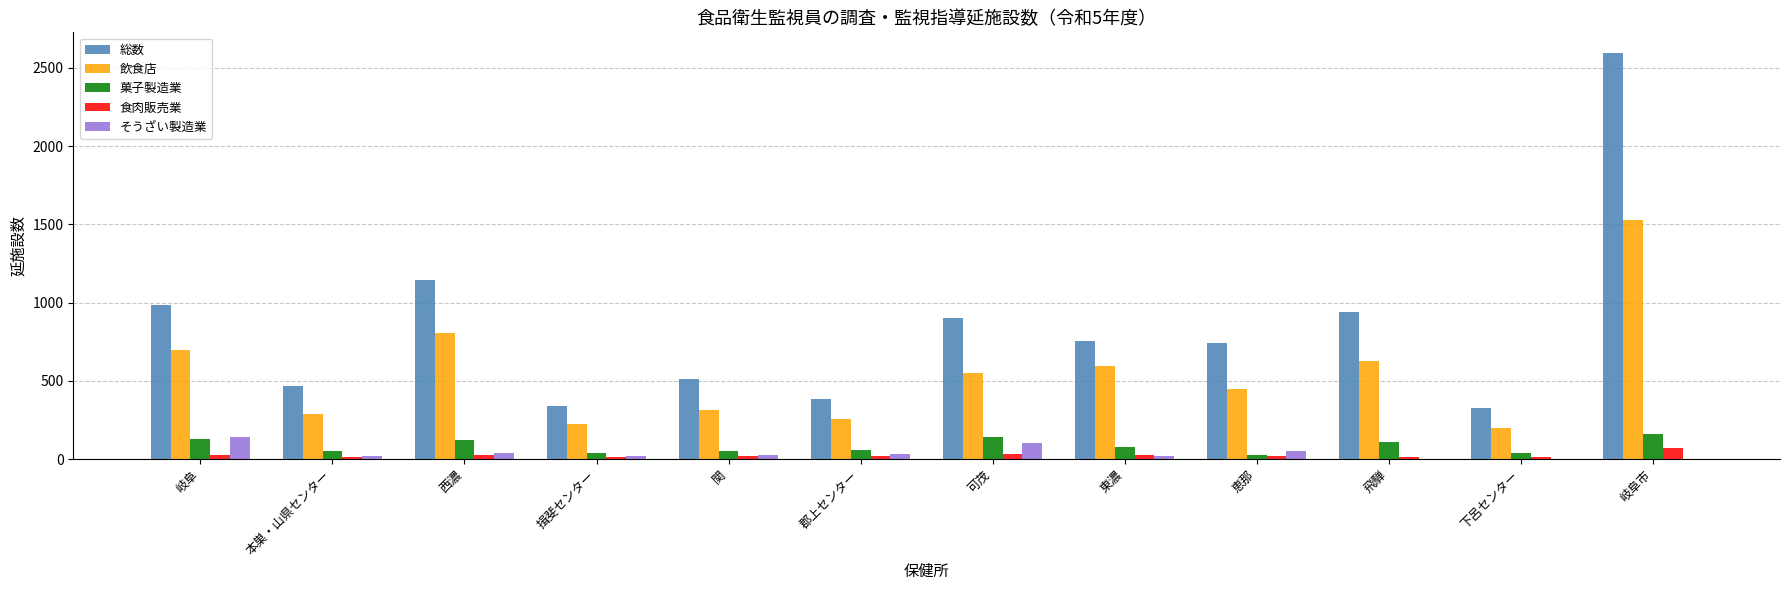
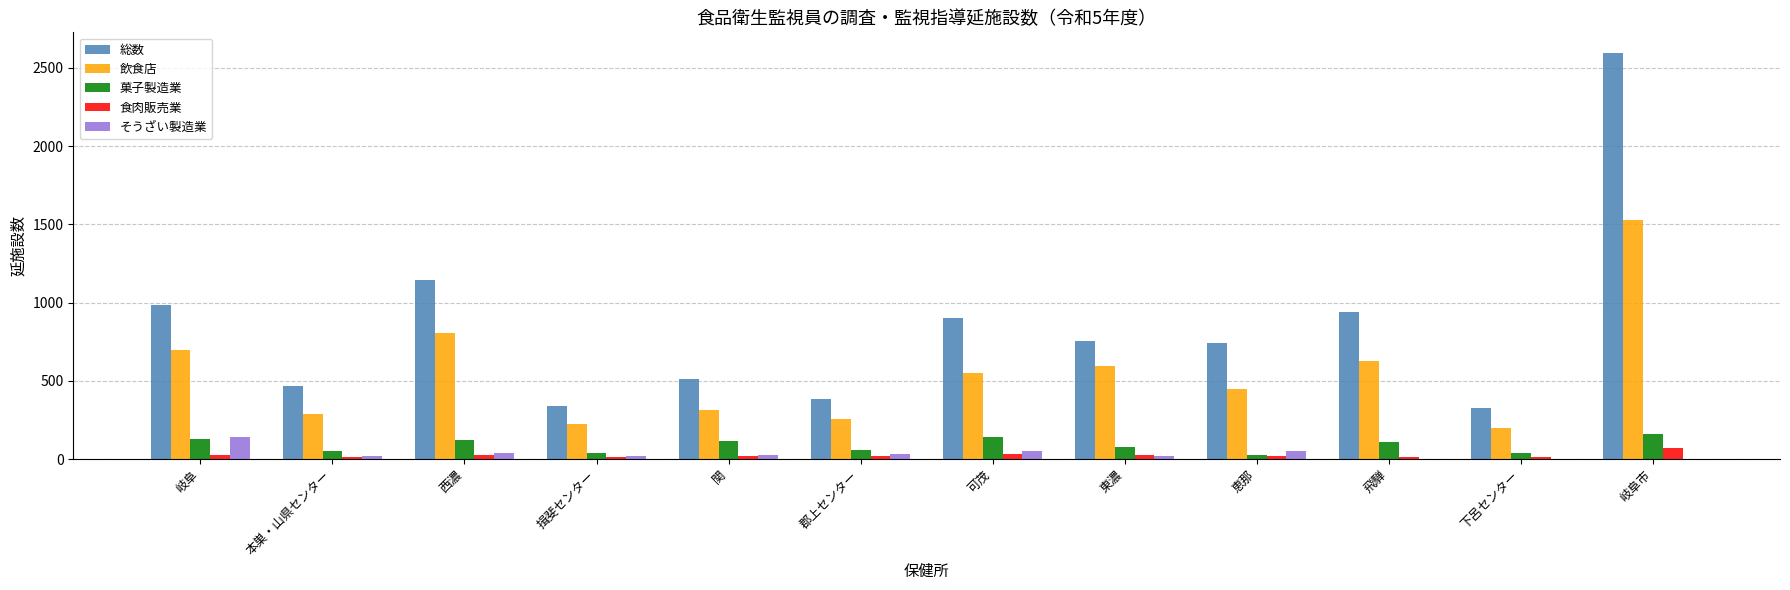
  {
    "総数": {
      "岐阜": 980,
      "本巣・山県センター": 470,
      "西濃": 1140,
      "揖斐センター": 340,
      "関": 510,
      "郡上センター": 380,
      "可茂": 900,
      "東濃": 760,
      "恵那": 740,
      "飛騨": 940,
      "下呂センター": 330,
      "岐阜市": 2600
    },
    "飲食店": {
      "岐阜": 700,
      "本巣・山県センター": 290,
      "西濃": 810,
      "揖斐センター": 230,
      "関": 310,
      "郡上センター": 260,
      "可茂": 550,
      "東濃": 590,
      "恵那": 450,
      "飛騨": 630,
      "下呂センター": 200,
      "岐阜市": 1530
    },
    "菓子製造業": {
      "岐阜": 130,
      "本巣・山県センター": 50,
      "西濃": 120,
      "揖斐センター": 40,
-     "関": 50,
+     "関": 120,
      "郡上センター": 60,
      "可茂": 140,
      "東濃": 80,
      "恵那": 30,
      "飛騨": 110,
      "下呂センター": 40,
      "岐阜市": 160
    },
    "食肉販売業": {
      "岐阜": 30,
      "本巣・山県センター": 20,
      "西濃": 30,
      "関": 20,
      "郡上センター": 20,
      "可茂": 30,
      "東濃": 20,
      "恵那": 20,
      "岐阜市": 70
    },
    "そうざい製造業": {
      "岐阜": 140,
      "本巣・山県センター": 20,
      "西濃": 40,
      "揖斐センター": 20,
      "関": 30,
      "郡上センター": 40,
-     "可茂": 110,
+     "可茂": 50,
      "東濃": 20,
      "恵那": 50,
      "飛騨": 0,
      "下呂センター": 0,
      "岐阜市": 0
    }
  }
